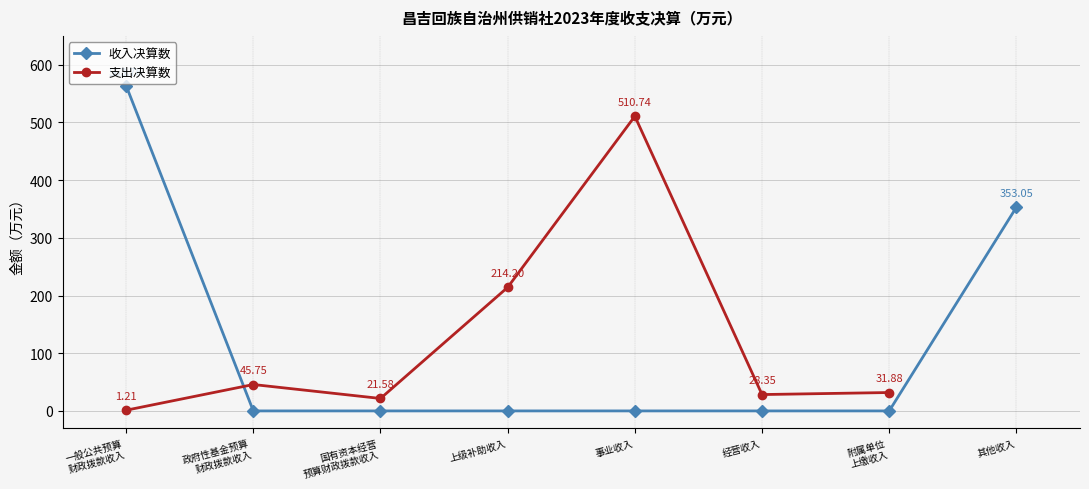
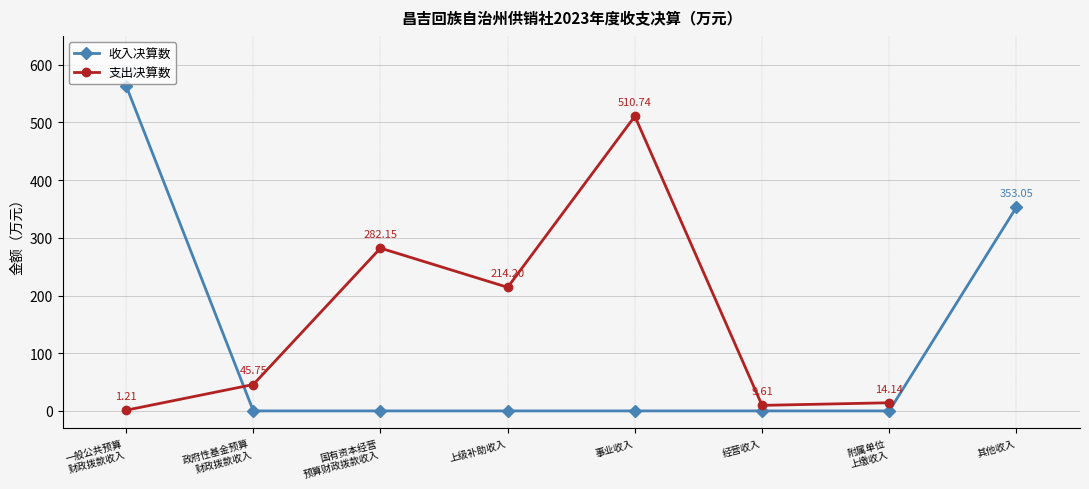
  {
    "收入决算数": {
      "其他收入": 353.05
    },
    "支出决算数": {
      "一般公共预算 财政拨款收入": 1.21,
      "政府性基金预算 财政拨款收入": 45.75,
-     "国有资本经营 预算财政拨款收入": 21.58,
+     "国有资本经营 预算财政拨款收入": 282.15,
      "上级补助收入": 214.20,
      "事业收入": 510.74,
-     "经营收入": 28.35,
-     "附属单位 上缴收入": 31.88
+     "经营收入": 9.61,
+     "附属单位 上缴收入": 14.14
    }
  }
